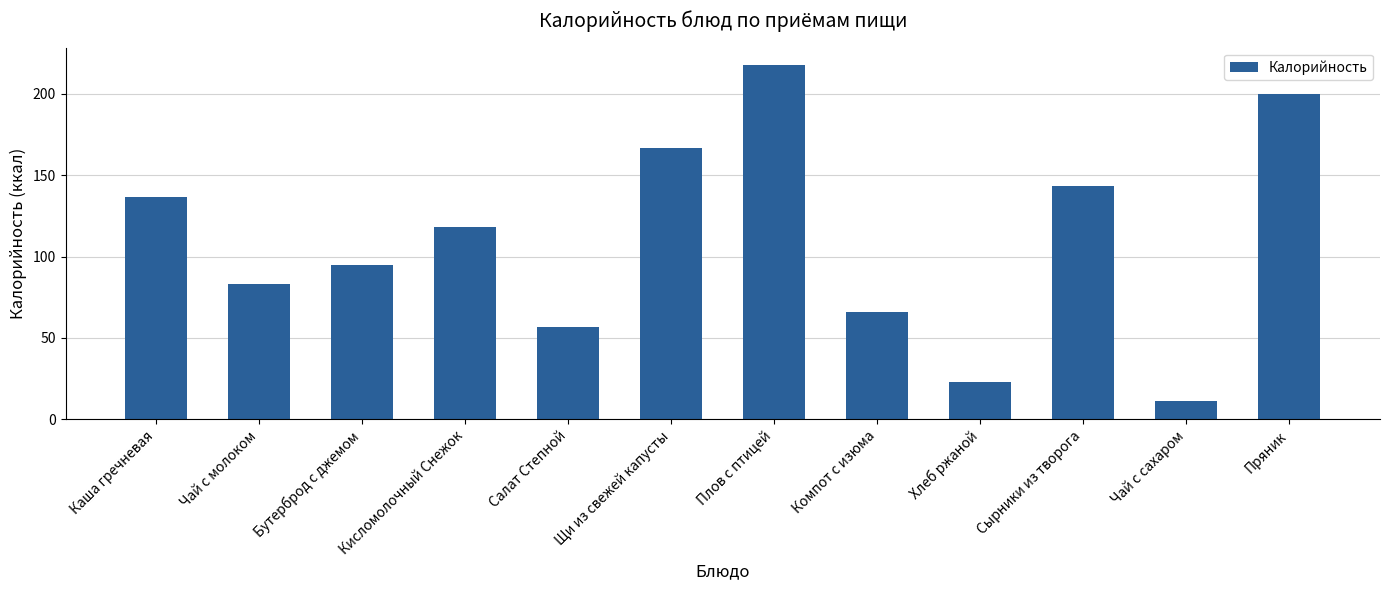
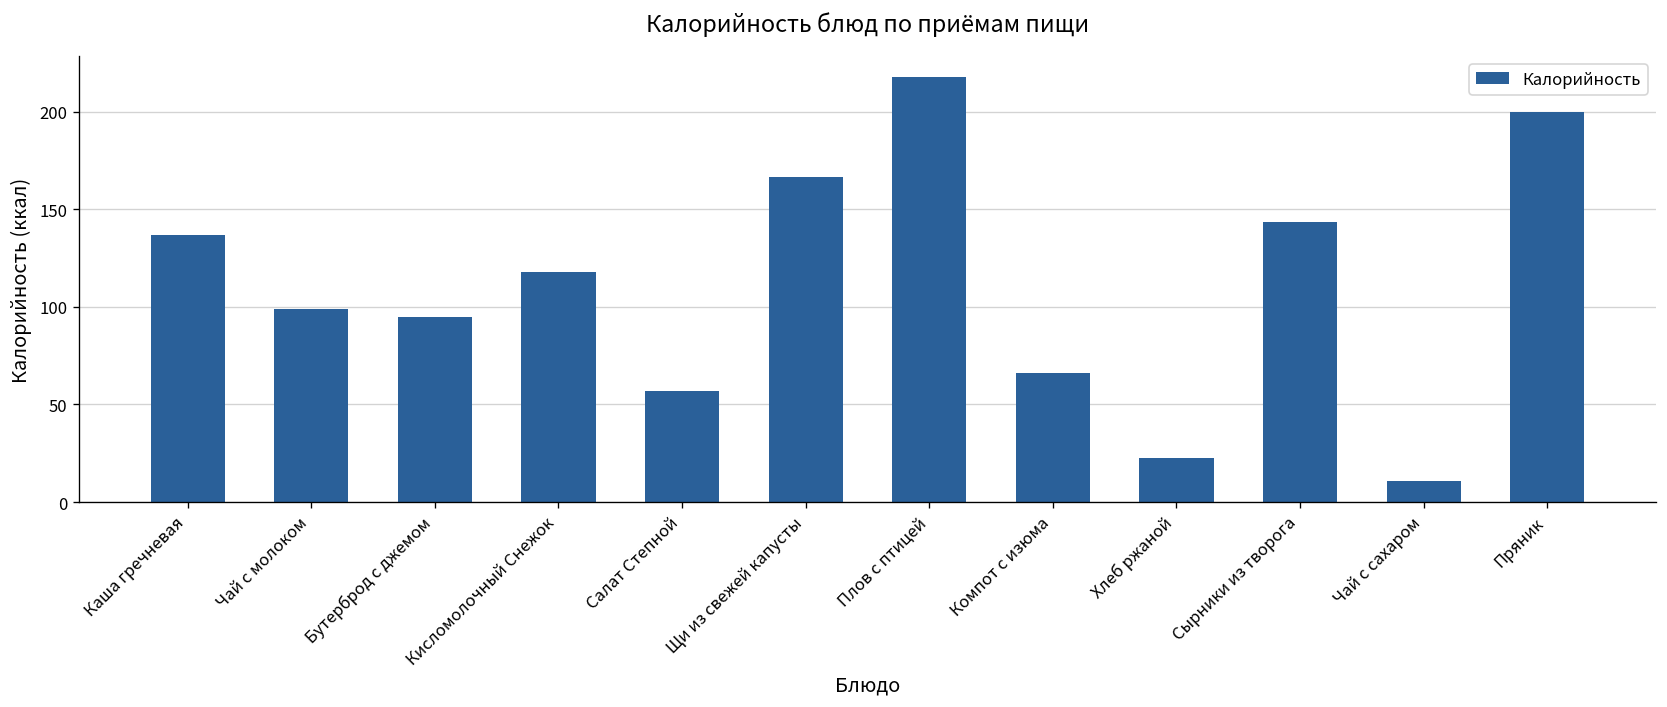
  {
    "Каша гречневая": 137,
-   "Чай с молоком": 83,
+   "Чай с молоком": 99,
    "Бутерброд с джемом": 95,
    "Кисломолочный Снежок": 118,
    "Салат Степной": 57,
    "Щи из свежей капусты": 167,
    "Плов с птицей": 218,
    "Компот с изюма": 66,
    "Хлеб ржаной": 23,
    "Сырники из творога": 143,
    "Чай с сахаром": 11,
    "Пряник": 200
  }
